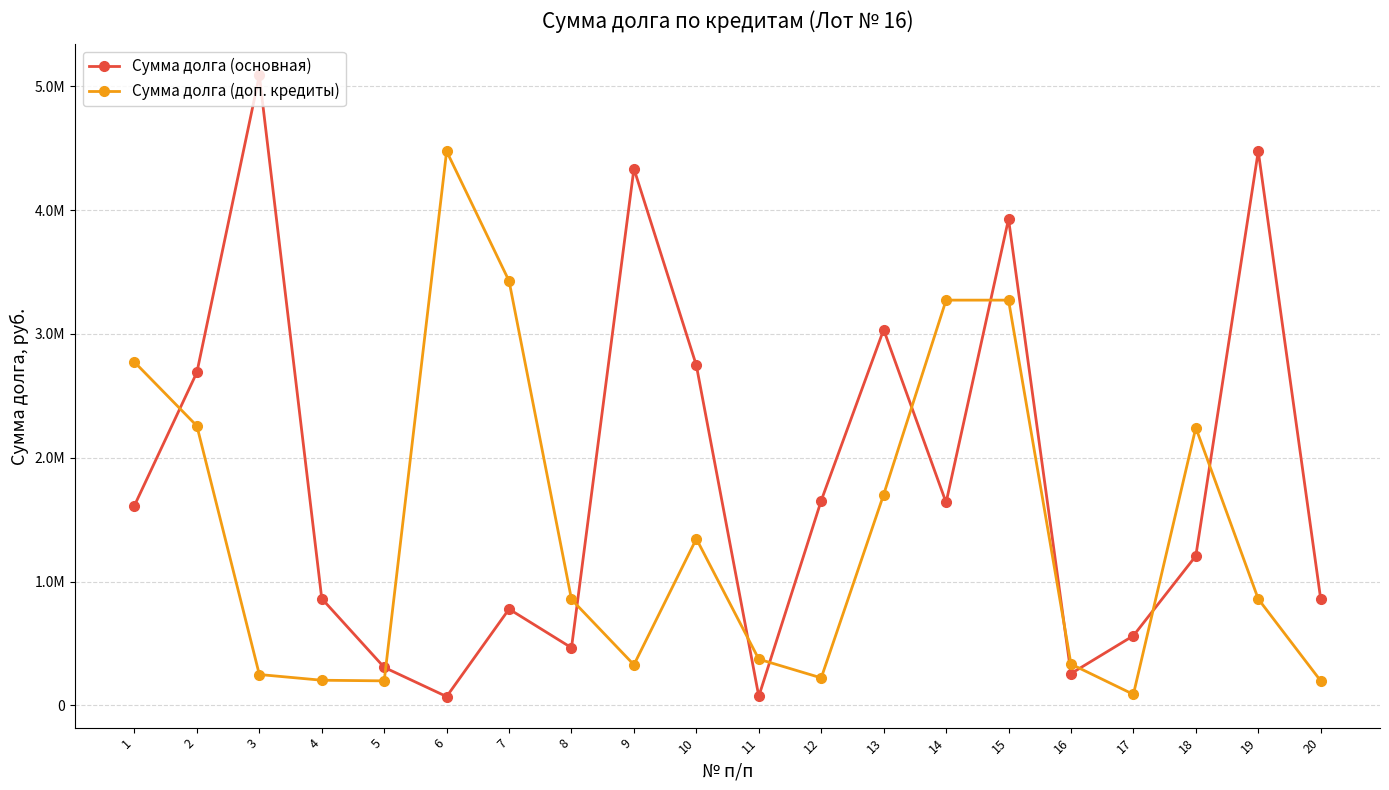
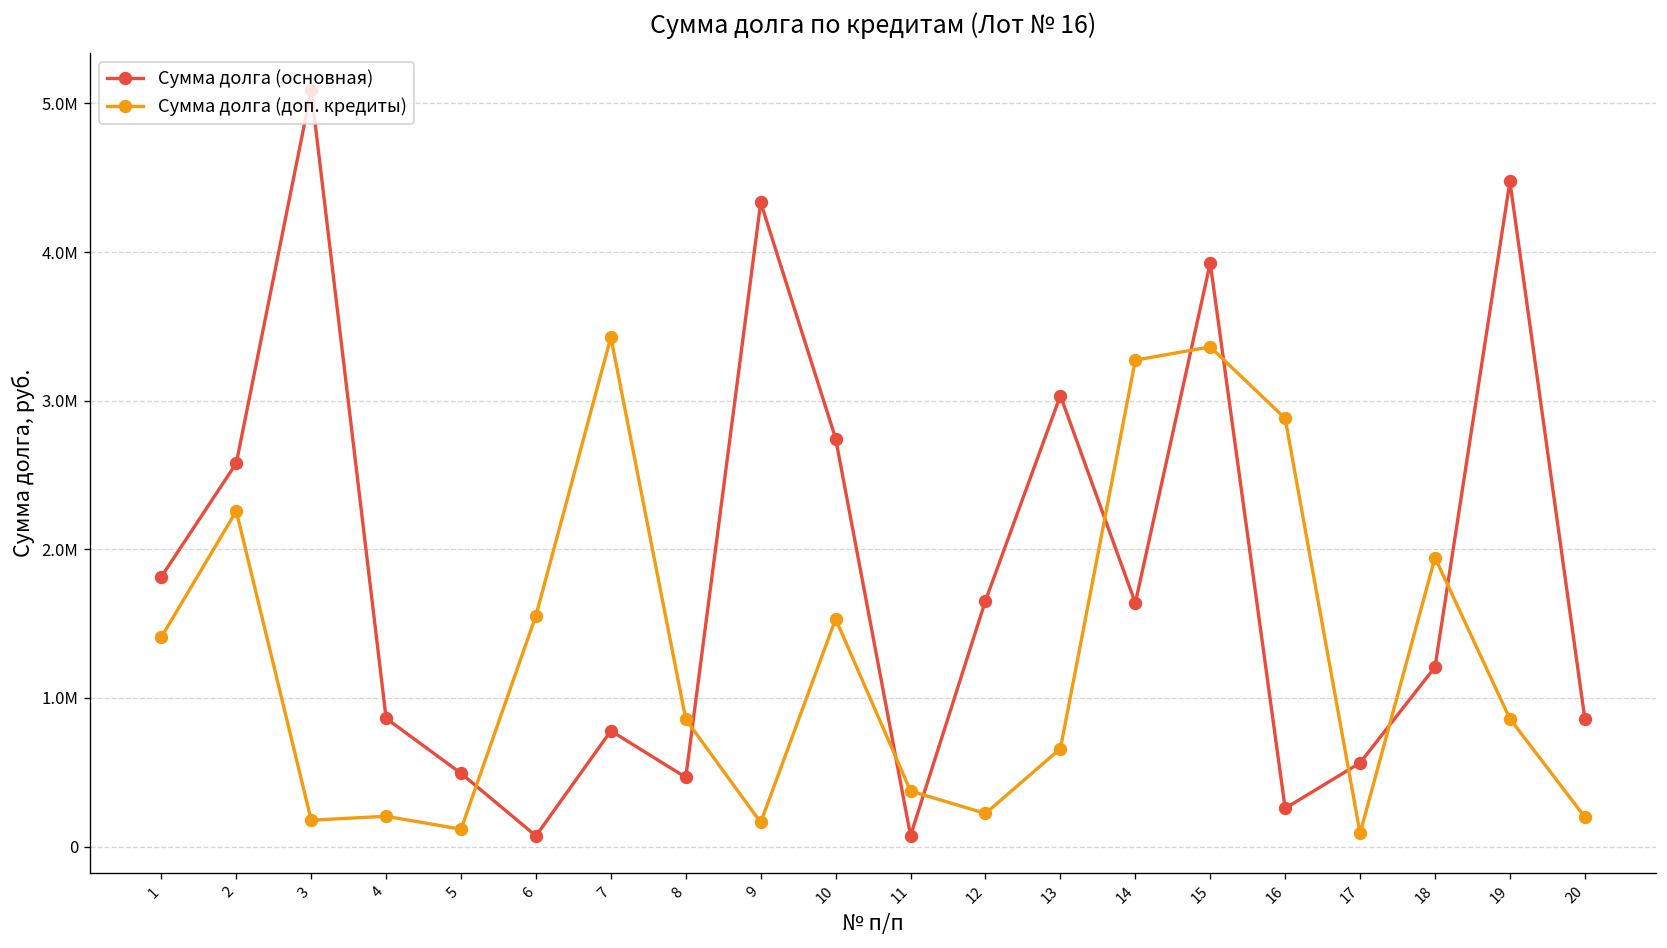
  {
    "Сумма долга (основная)": {
-     "1": 1610000,
-     "2": 2690000,
+     "1": 1820000,
+     "2": 2580000,
      "4": 860000,
-     "5": 310000,
+     "5": 490000,
      "6": 70000,
      "7": 780000,
      "8": 470000,
      "9": 4330000,
      "10": 2750000,
      "11": 70000,
      "12": 1650000,
      "13": 3030000,
      "14": 1640000,
      "15": 3930000,
      "16": 260000,
      "17": 560000,
      "18": 1210000,
      "19": 4470000,
      "20": 860000
    },
    "Сумма долга (доп. кредиты)": {
-     "1": 2770000,
+     "1": 1410000,
      "2": 2260000,
-     "3": 250000,
+     "3": 180000,
      "4": 200000,
-     "5": 200000,
-     "6": 4470000,
+     "5": 120000,
+     "6": 1550000,
      "7": 3430000,
      "8": 860000,
-     "9": 330000,
-     "10": 1350000,
+     "9": 160000,
+     "10": 1530000,
      "11": 370000,
      "12": 220000,
-     "13": 1700000,
+     "13": 660000,
      "14": 3270000,
-     "15": 3270000,
-     "16": 330000,
+     "15": 3360000,
+     "16": 2880000,
      "17": 90000,
-     "18": 2240000,
+     "18": 1940000,
      "19": 860000,
      "20": 200000
    }
  }
